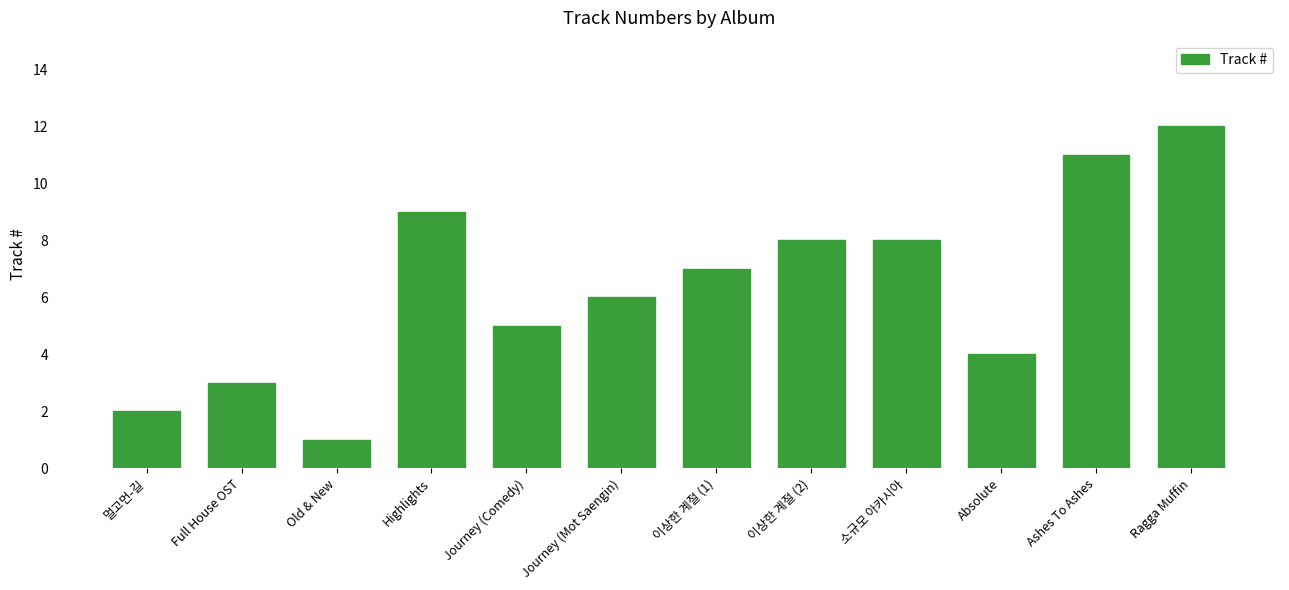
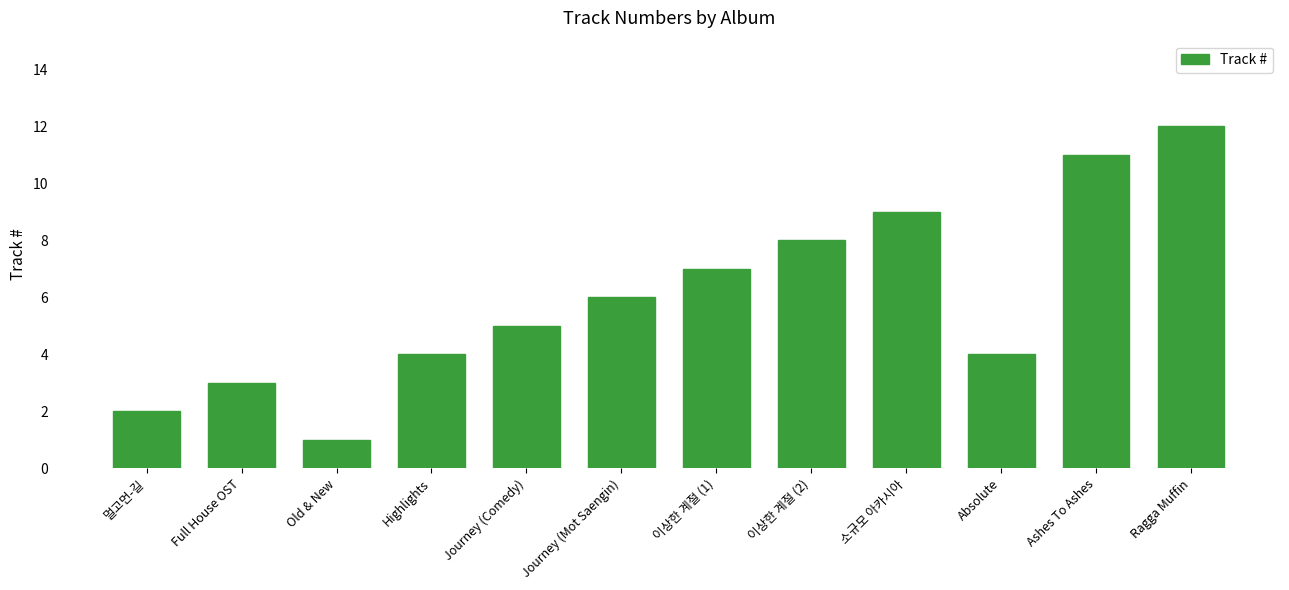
  {
    "멀고먼-길": 2,
    "Full House OST": 3,
    "Old & New": 1,
-   "Highlights": 9,
+   "Highlights": 4,
    "Journey (Comedy)": 5,
    "Journey (Mot Saengin)": 6,
    "이상한 계절 (1)": 7,
    "이상한 계절 (2)": 8,
-   "소규모 아카시아": 8,
+   "소규모 아카시아": 9,
    "Absolute": 4,
    "Ashes To Ashes": 11,
    "Ragga Muffin": 12
  }
